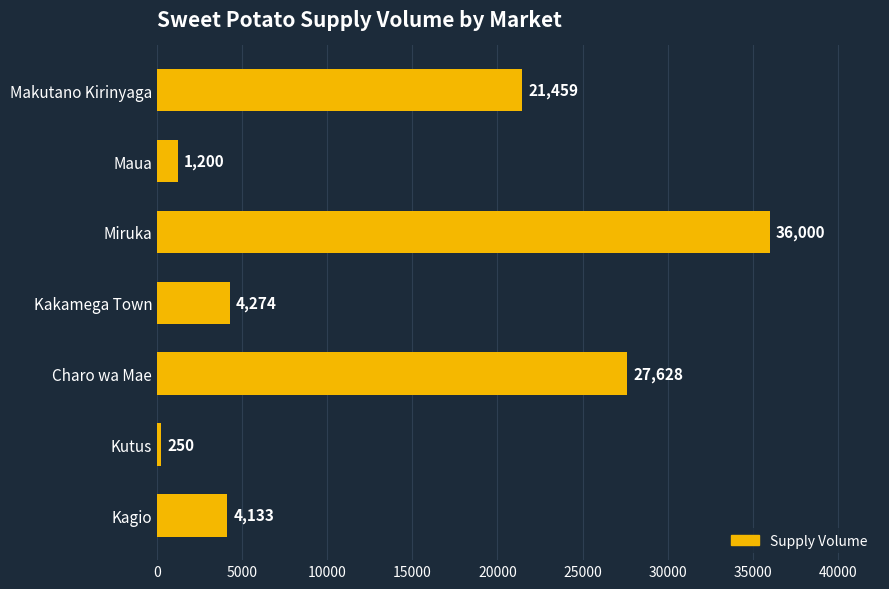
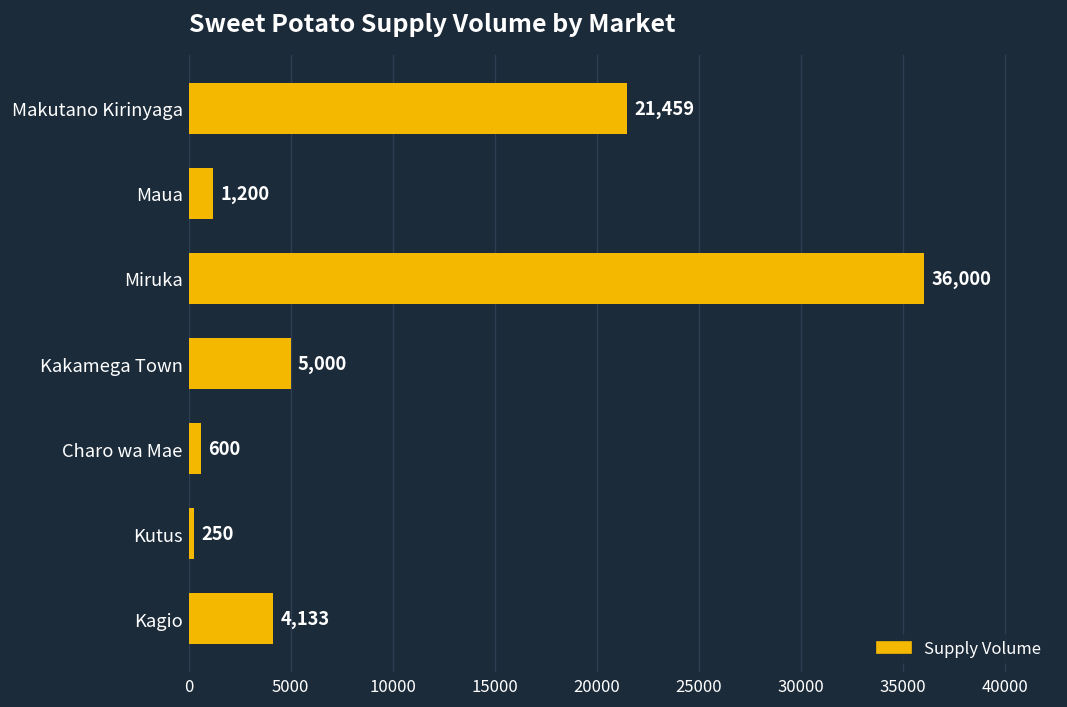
  {
    "Makutano Kirinyaga": "21,459",
    "Maua": "1,200",
    "Miruka": "36,000",
-   "Kakamega Town": "4,274",
-   "Charo wa Mae": "27,628",
+   "Kakamega Town": "5,000",
+   "Charo wa Mae": "600",
    "Kutus": "250",
    "Kagio": "4,133"
  }
